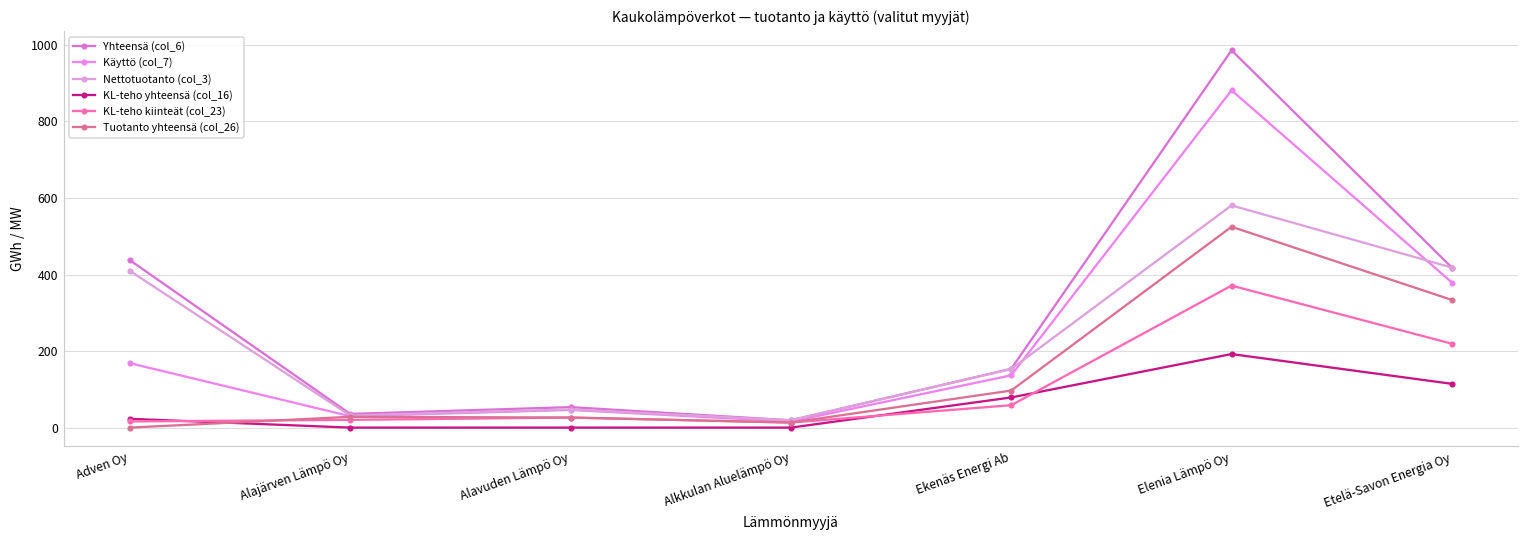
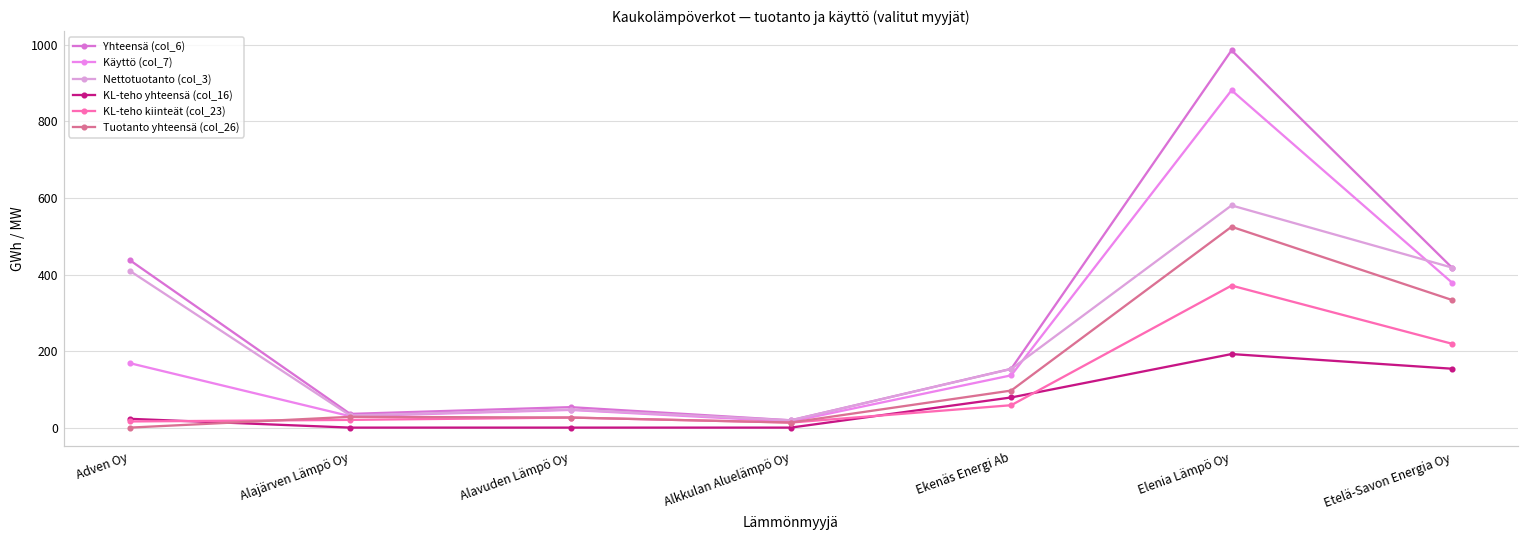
  {
    "KL-teho yhteensä (col_16)": {
      "Alajärven Lämpö Oy": 0,
      "Alavuden Lämpö Oy": 0,
      "Alkkulan Aluelämpö Oy": 0,
      "Ekenäs Energi Ab": 80,
      "Elenia Lämpö Oy": 190,
-     "Etelä-Savon Energia Oy": 110
+     "Etelä-Savon Energia Oy": 150
    }
  }
